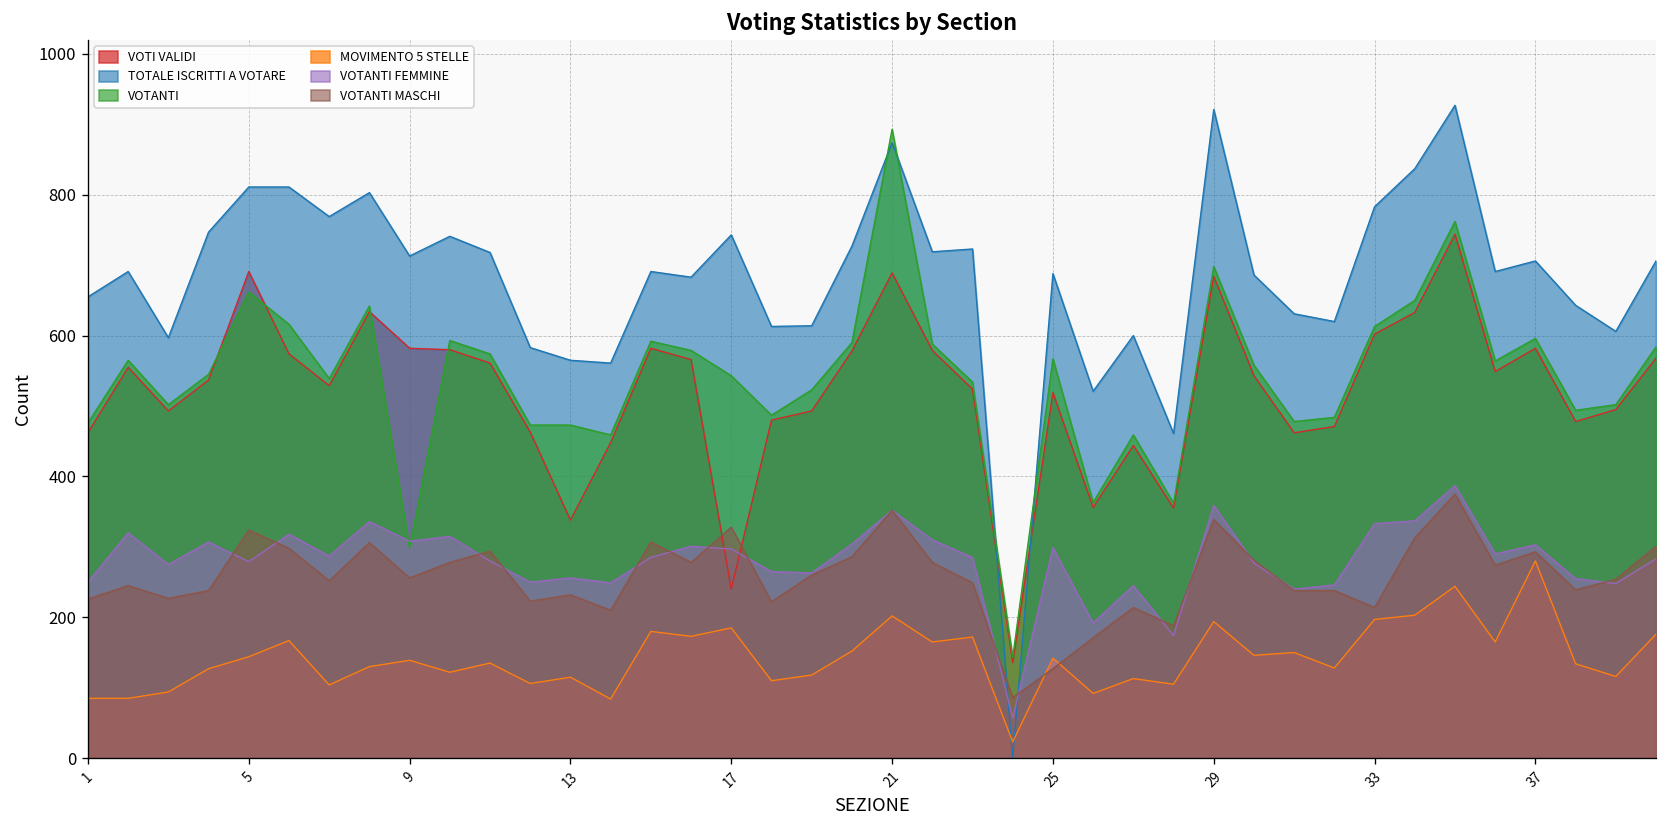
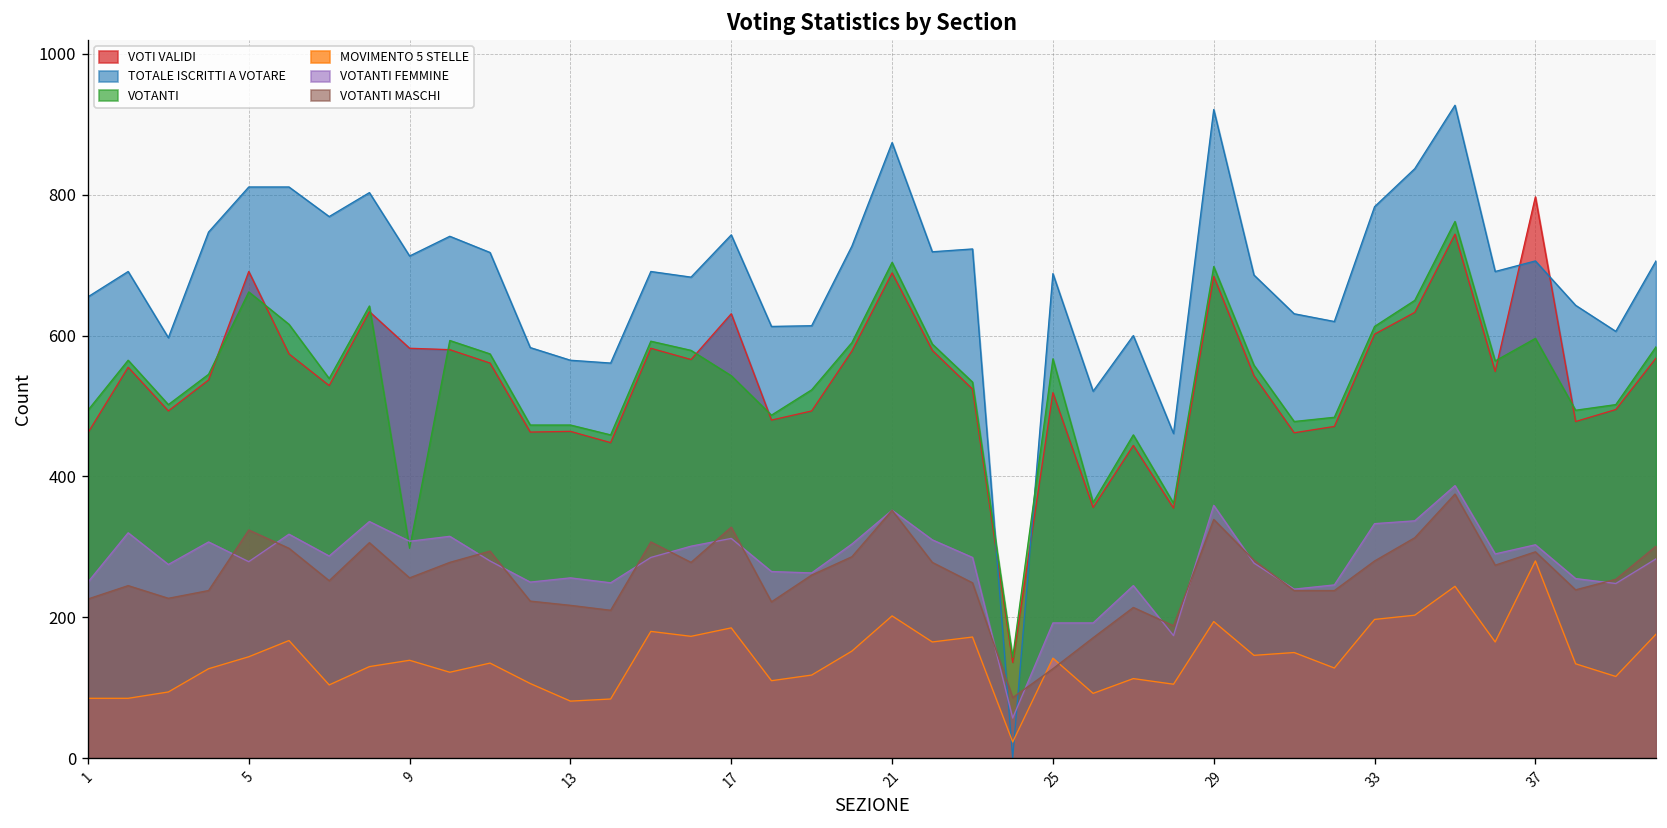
  {
    "VOTI VALIDI": {
      "1": 460,
      "5": 690,
      "9": 580,
-     "13": 340,
-     "17": 240,
+     "13": 460,
+     "17": 630,
      "21": 690,
      "25": 520,
      "29": 680,
      "33": 600,
-     "37": 580
+     "37": 800
    },
    "TOTALE ISCRITTI A VOTARE": {
      "1": 660,
      "5": 810,
      "9": 710,
      "13": 570,
      "17": 740,
      "21": 870,
      "25": 690,
      "29": 920,
      "33": 780,
      "37": 710
    },
    "VOTANTI": {
-     "1": 480,
+     "1": 490,
      "5": 660,
      "9": 300,
      "13": 470,
      "17": 540,
-     "21": 890,
+     "21": 700,
      "25": 570,
      "29": 700,
      "33": 610,
      "37": 600
    },
    "MOVIMENTO 5 STELLE": {
      "1": 90,
      "5": 140,
      "9": 140,
-     "13": 120,
+     "13": 80,
      "17": 190,
      "21": 200,
      "25": 140,
      "29": 190,
      "33": 200,
      "37": 280
    },
    "VOTANTI FEMMINE": {
      "1": 250,
      "5": 280,
      "9": 310,
      "13": 260,
-     "17": 300,
-     "25": 300,
+     "17": 310,
+     "25": 190,
      "29": 360,
      "33": 330,
      "37": 300
    },
    "VOTANTI MASCHI": {
      "1": 230,
      "5": 320,
      "9": 260,
-     "13": 230,
+     "13": 220,
      "17": 330,
      "25": 130,
      "29": 340,
-     "33": 210,
+     "33": 280,
      "37": 290
    }
  }
